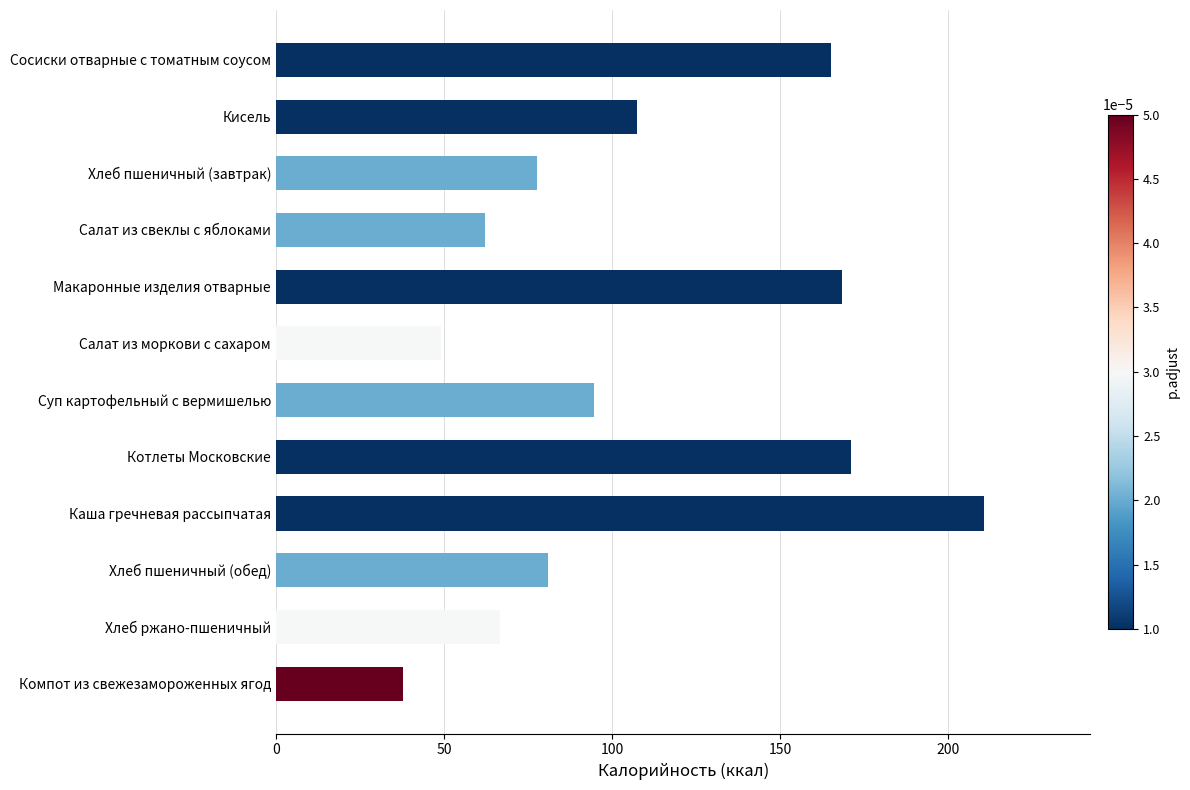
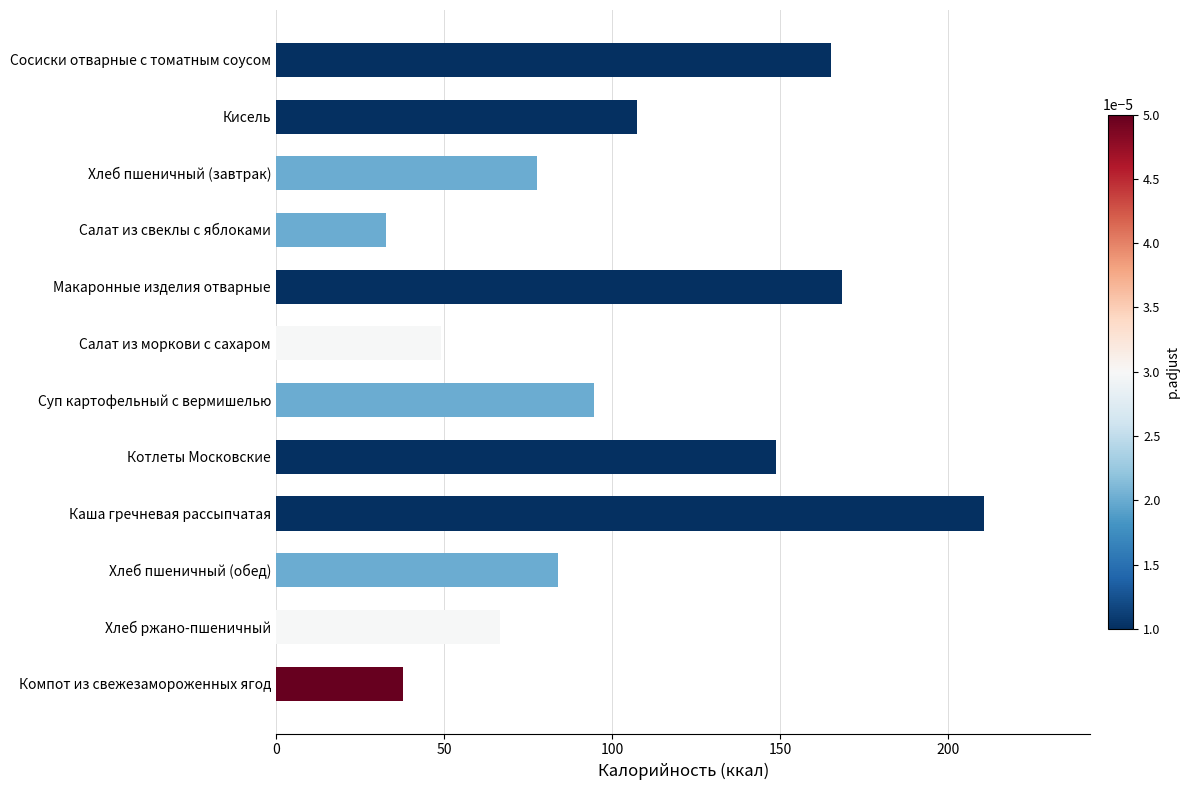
  {
    "Сосиски отварные с томатным соусом": 165,
    "Кисель": 108,
    "Хлеб пшеничный (завтрак)": 78,
-   "Салат из свеклы с яблоками": 62,
+   "Салат из свеклы с яблоками": 33,
    "Макаронные изделия отварные": 168,
    "Салат из моркови с сахаром": 49,
    "Суп картофельный с вермишелью": 95,
-   "Котлеты Московские": 171,
+   "Котлеты Московские": 149,
    "Каша гречневая рассыпчатая": 211,
-   "Хлеб пшеничный (обед)": 81,
+   "Хлеб пшеничный (обед)": 84,
    "Хлеб ржано-пшеничный": 67,
    "Компот из свежезамороженных ягод": 38
  }
